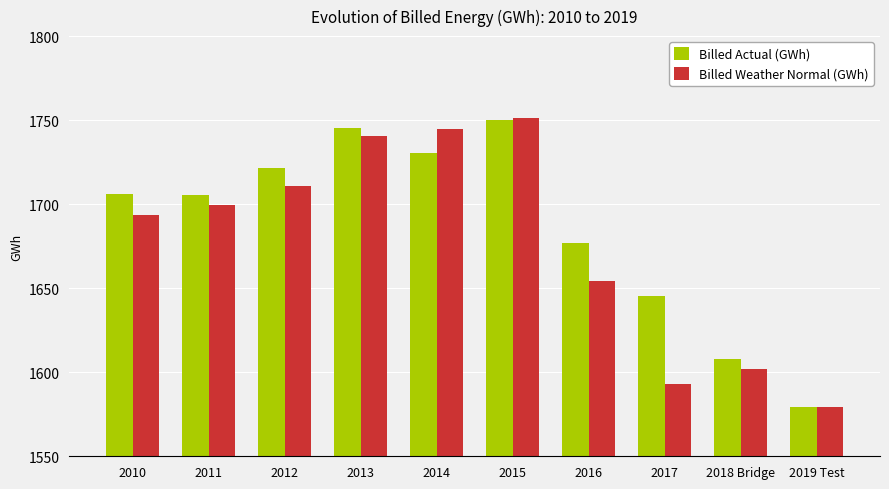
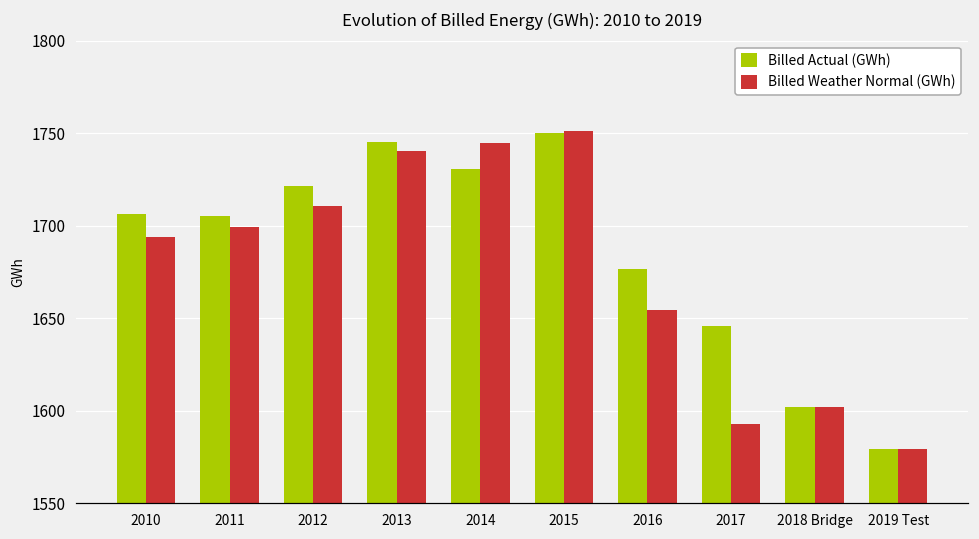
  {
    "Billed Actual (GWh)": {
      "2010": 1706,
      "2011": 1705,
      "2012": 1721,
      "2013": 1745,
      "2014": 1730,
      "2015": 1750,
      "2016": 1677,
      "2017": 1646,
-     "2018 Bridge": 1608,
+     "2018 Bridge": 1602,
      "2019 Test": 1579
    },
    "Billed Weather Normal (GWh)": {
      "2010": 1694,
      "2011": 1699,
      "2012": 1711,
      "2013": 1741,
      "2014": 1745,
      "2015": 1751,
      "2016": 1654,
      "2017": 1593,
      "2018 Bridge": 1602,
      "2019 Test": 1579
    }
  }
